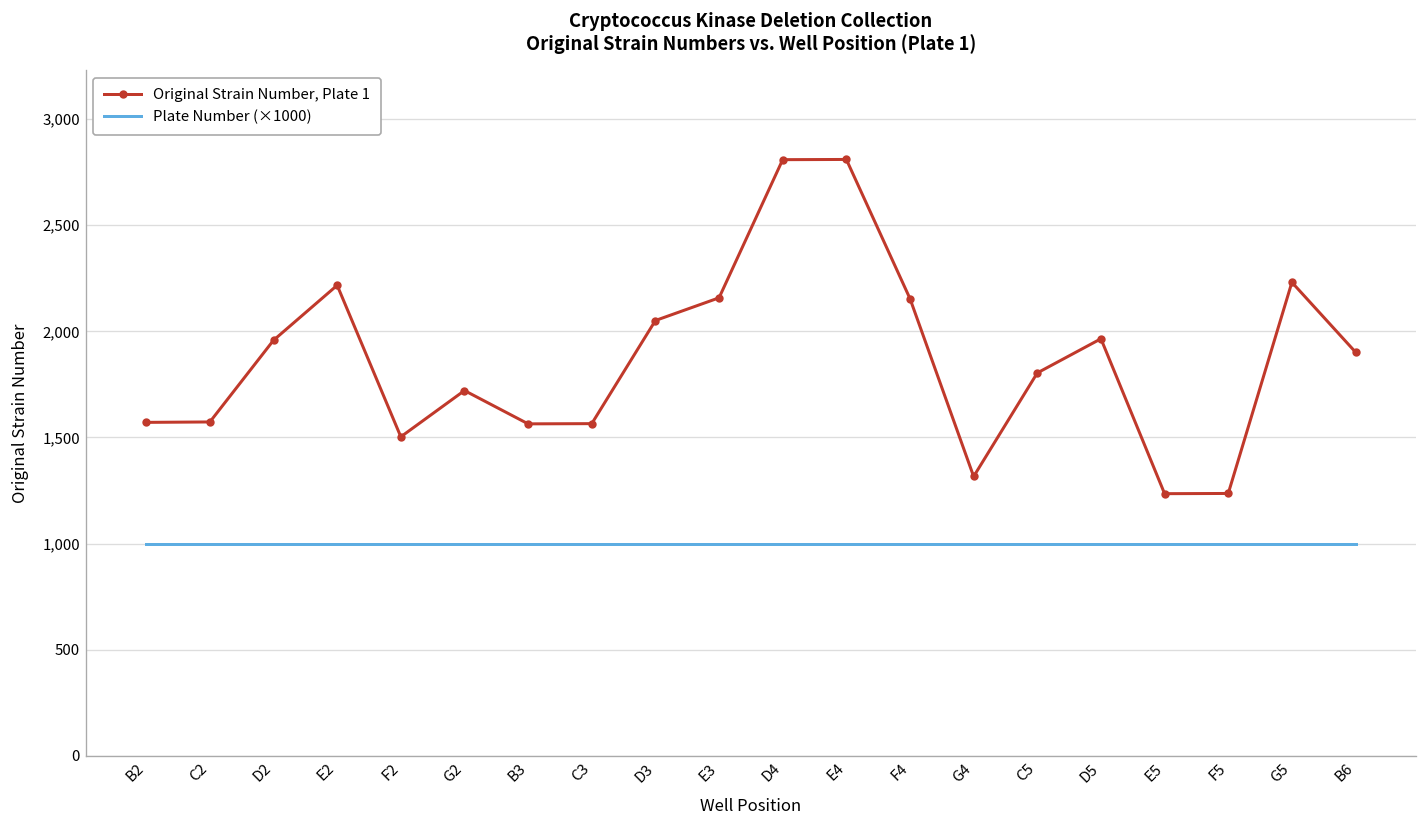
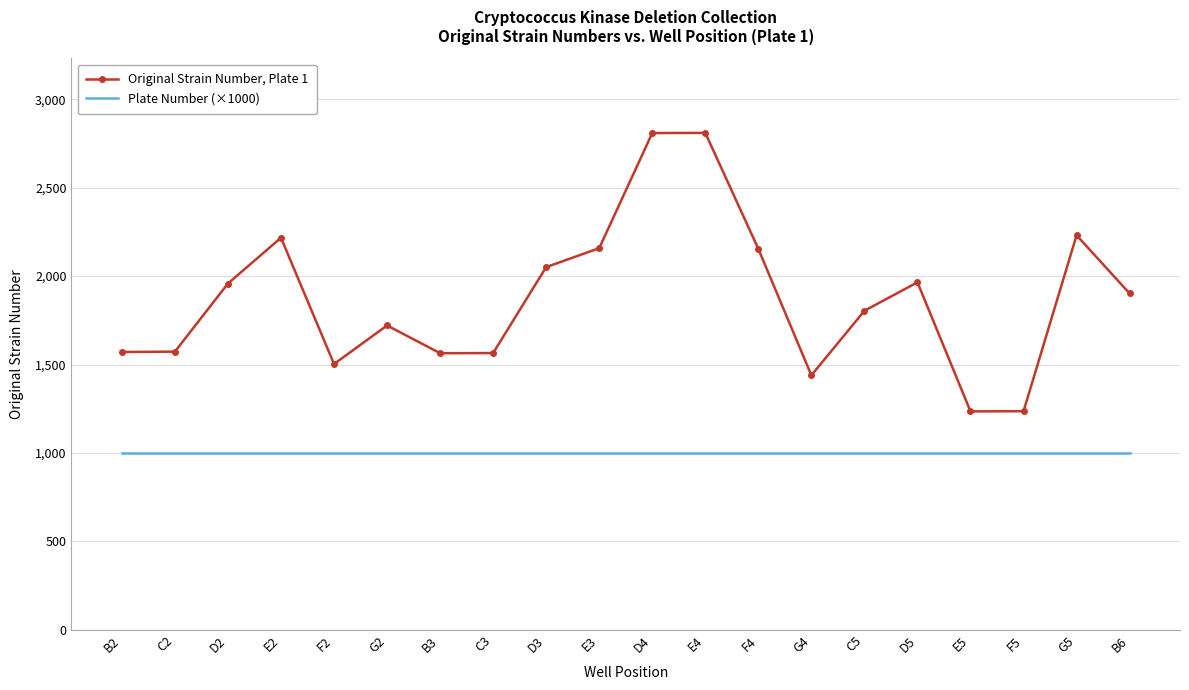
  {
    "Original Strain Number, Plate 1": {
      "B2": "1,570",
      "C2": "1,570",
      "D2": "1,960",
      "E2": "2,220",
      "F2": "1,500",
      "G2": "1,720",
      "B3": "1,560",
      "C3": "1,570",
      "D3": "2,050",
      "E3": "2,160",
      "D4": "2,810",
      "E4": "2,810",
      "F4": "2,150",
-     "G4": "1,320",
+     "G4": "1,440",
      "C5": "1,800",
      "D5": "1,970",
      "E5": "1,240",
      "F5": "1,240",
      "G5": "2,230",
      "B6": "1,900"
    },
    "Plate Number (×1000)": {
      "B2": "1,000",
      "C2": "1,000",
      "D2": "1,000",
      "E2": "1,000",
      "F2": "1,000",
      "G2": "1,000",
      "B3": "1,000",
      "C3": "1,000",
      "D3": "1,000",
      "E3": "1,000",
      "D4": "1,000",
      "E4": "1,000",
      "F4": "1,000",
      "G4": "1,000",
      "C5": "1,000",
      "D5": "1,000",
      "E5": "1,000",
      "F5": "1,000",
      "G5": "1,000",
      "B6": "1,000"
    }
  }
